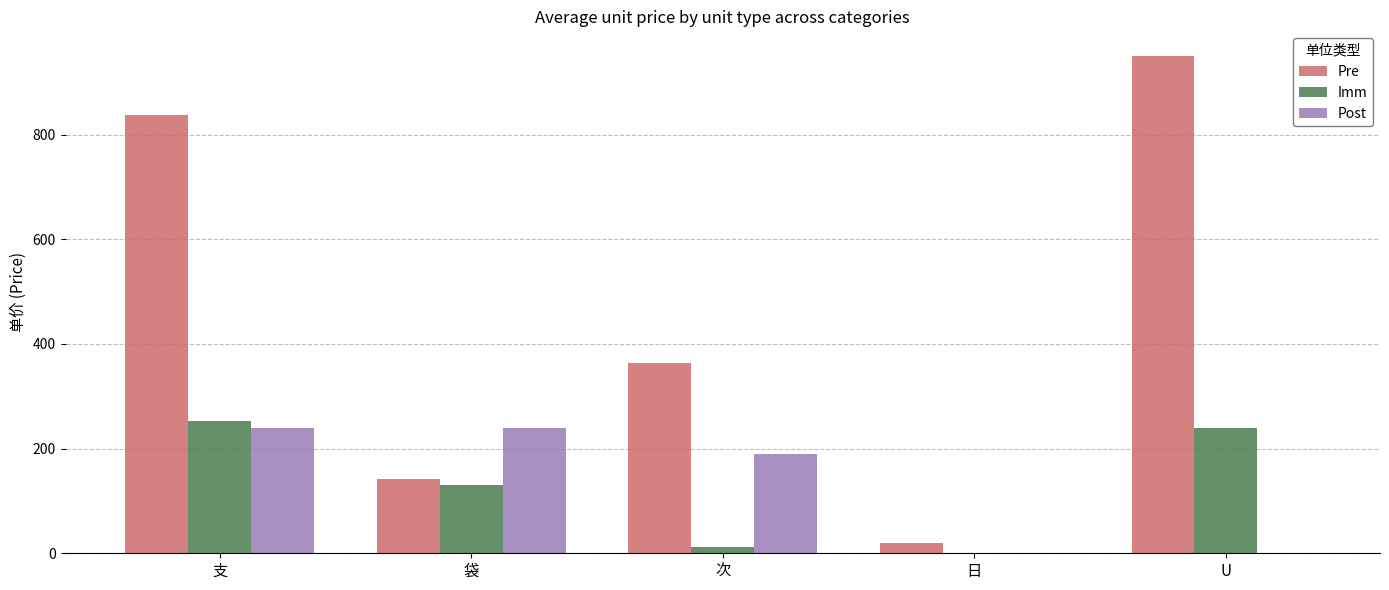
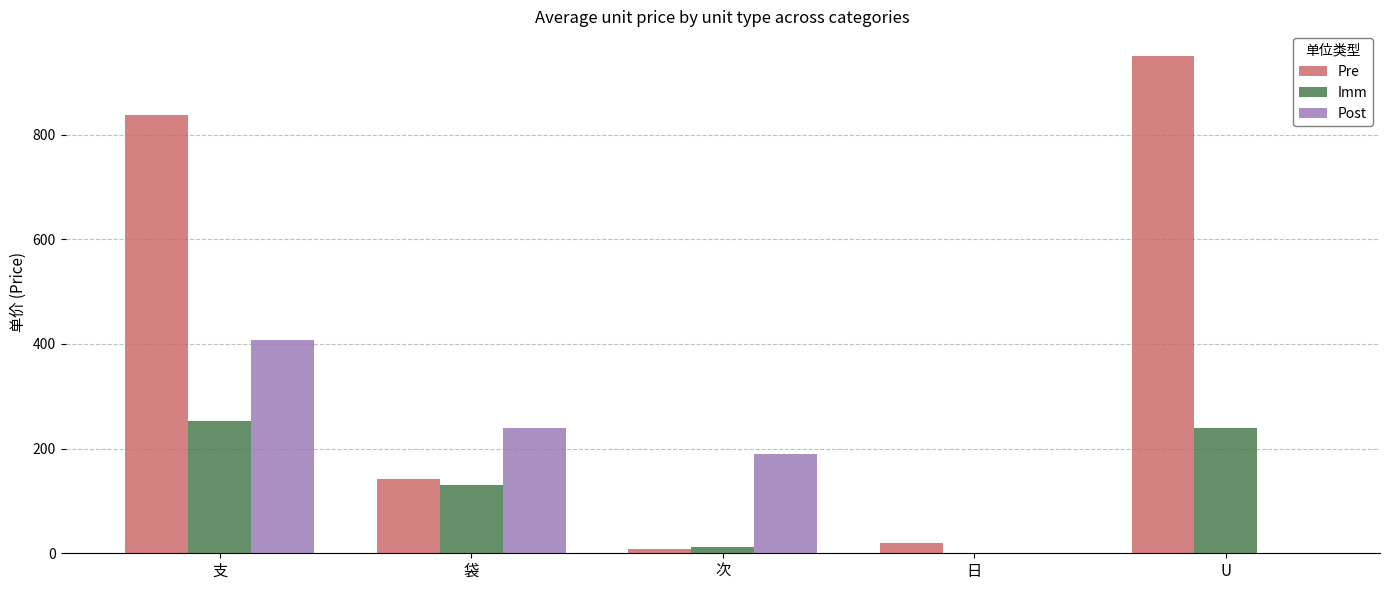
  {
    "Pre": {
      "支": 840,
      "袋": 140,
-     "次": 360,
+     "次": 10,
      "日": 20,
      "U": 950
    },
    "Imm": {
      "支": 250,
      "袋": 130,
      "次": 10,
      "日": 0,
      "U": 240
    },
    "Post": {
-     "支": 240,
+     "支": 410,
      "袋": 240,
      "次": 190,
      "日": 0,
      "U": 0
    }
  }
